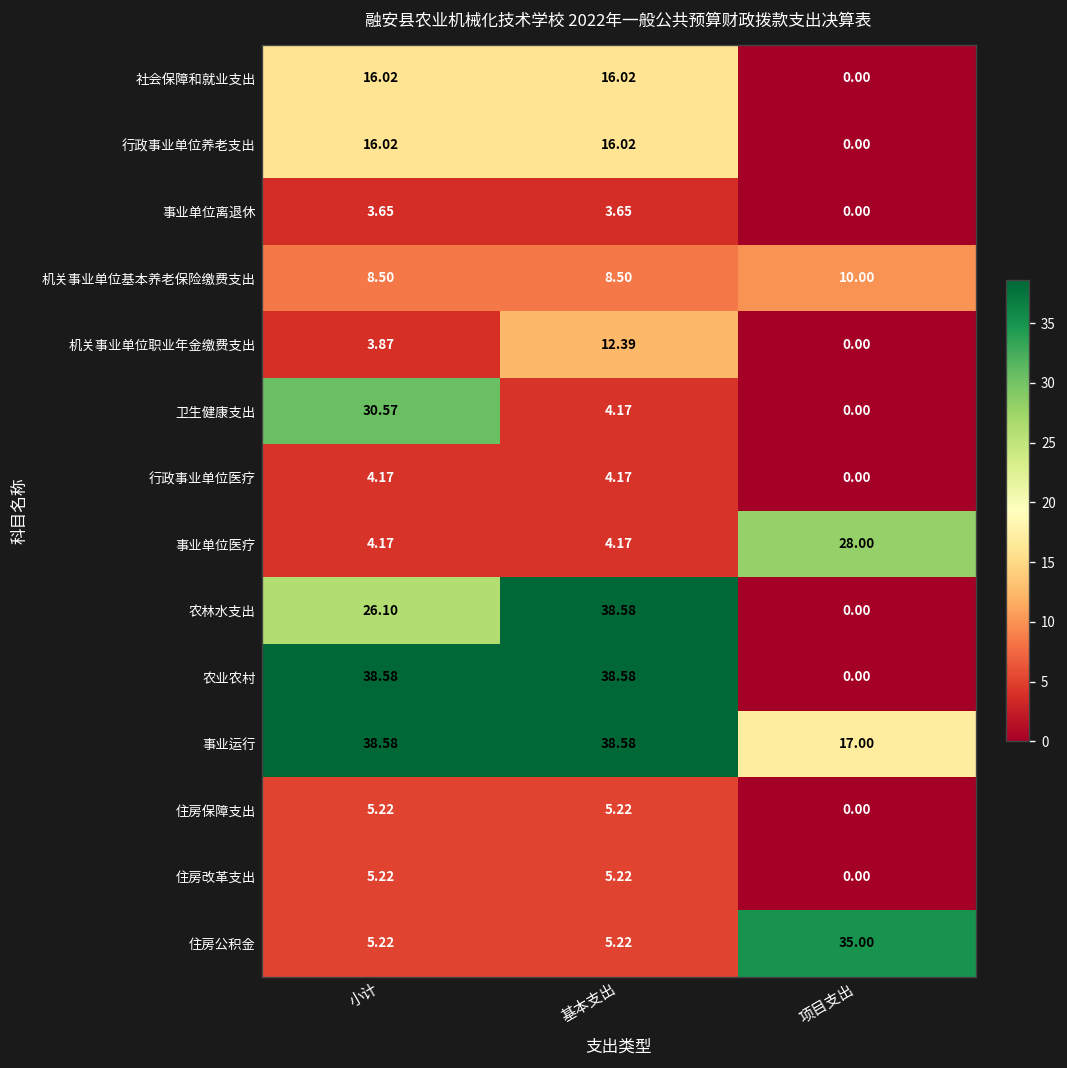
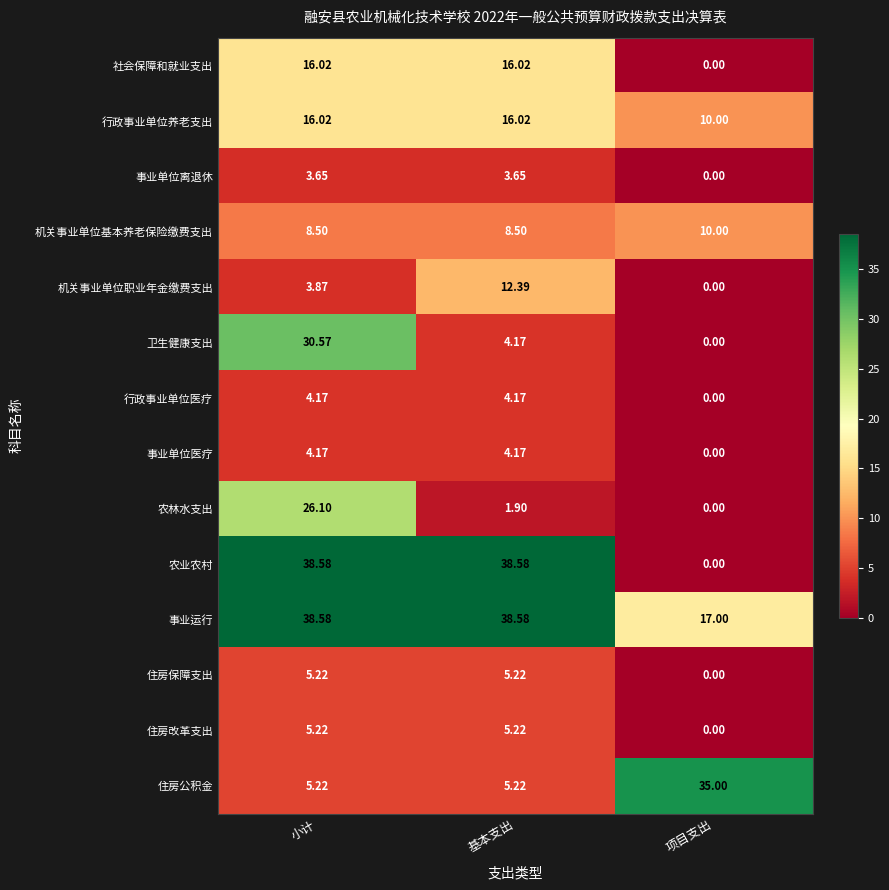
  {
    "社会保障和就业支出": {
      "小计": 16.02,
      "基本支出": 16.02,
      "项目支出": 0.00
    },
    "行政事业单位养老支出": {
      "小计": 16.02,
      "基本支出": 16.02,
-     "项目支出": 0.00
+     "项目支出": 10.00
    },
    "事业单位离退休": {
      "小计": 3.65,
      "基本支出": 3.65,
      "项目支出": 0.00
    },
    "机关事业单位基本养老保险缴费支出": {
      "小计": 8.50,
      "基本支出": 8.50,
      "项目支出": 10.00
    },
    "机关事业单位职业年金缴费支出": {
      "小计": 3.87,
      "基本支出": 12.39,
      "项目支出": 0.00
    },
    "卫生健康支出": {
      "小计": 30.57,
      "基本支出": 4.17,
      "项目支出": 0.00
    },
    "行政事业单位医疗": {
      "小计": 4.17,
      "基本支出": 4.17,
      "项目支出": 0.00
    },
    "事业单位医疗": {
      "小计": 4.17,
      "基本支出": 4.17,
-     "项目支出": 28.00
+     "项目支出": 0.00
    },
    "农林水支出": {
      "小计": 26.10,
-     "基本支出": 38.58,
+     "基本支出": 1.90,
      "项目支出": 0.00
    },
    "农业农村": {
      "小计": 38.58,
      "基本支出": 38.58,
      "项目支出": 0.00
    },
    "事业运行": {
      "小计": 38.58,
      "基本支出": 38.58,
      "项目支出": 17.00
    },
    "住房保障支出": {
      "小计": 5.22,
      "基本支出": 5.22,
      "项目支出": 0.00
    },
    "住房改革支出": {
      "小计": 5.22,
      "基本支出": 5.22,
      "项目支出": 0.00
    },
    "住房公积金": {
      "小计": 5.22,
      "基本支出": 5.22,
      "项目支出": 35.00
    }
  }
